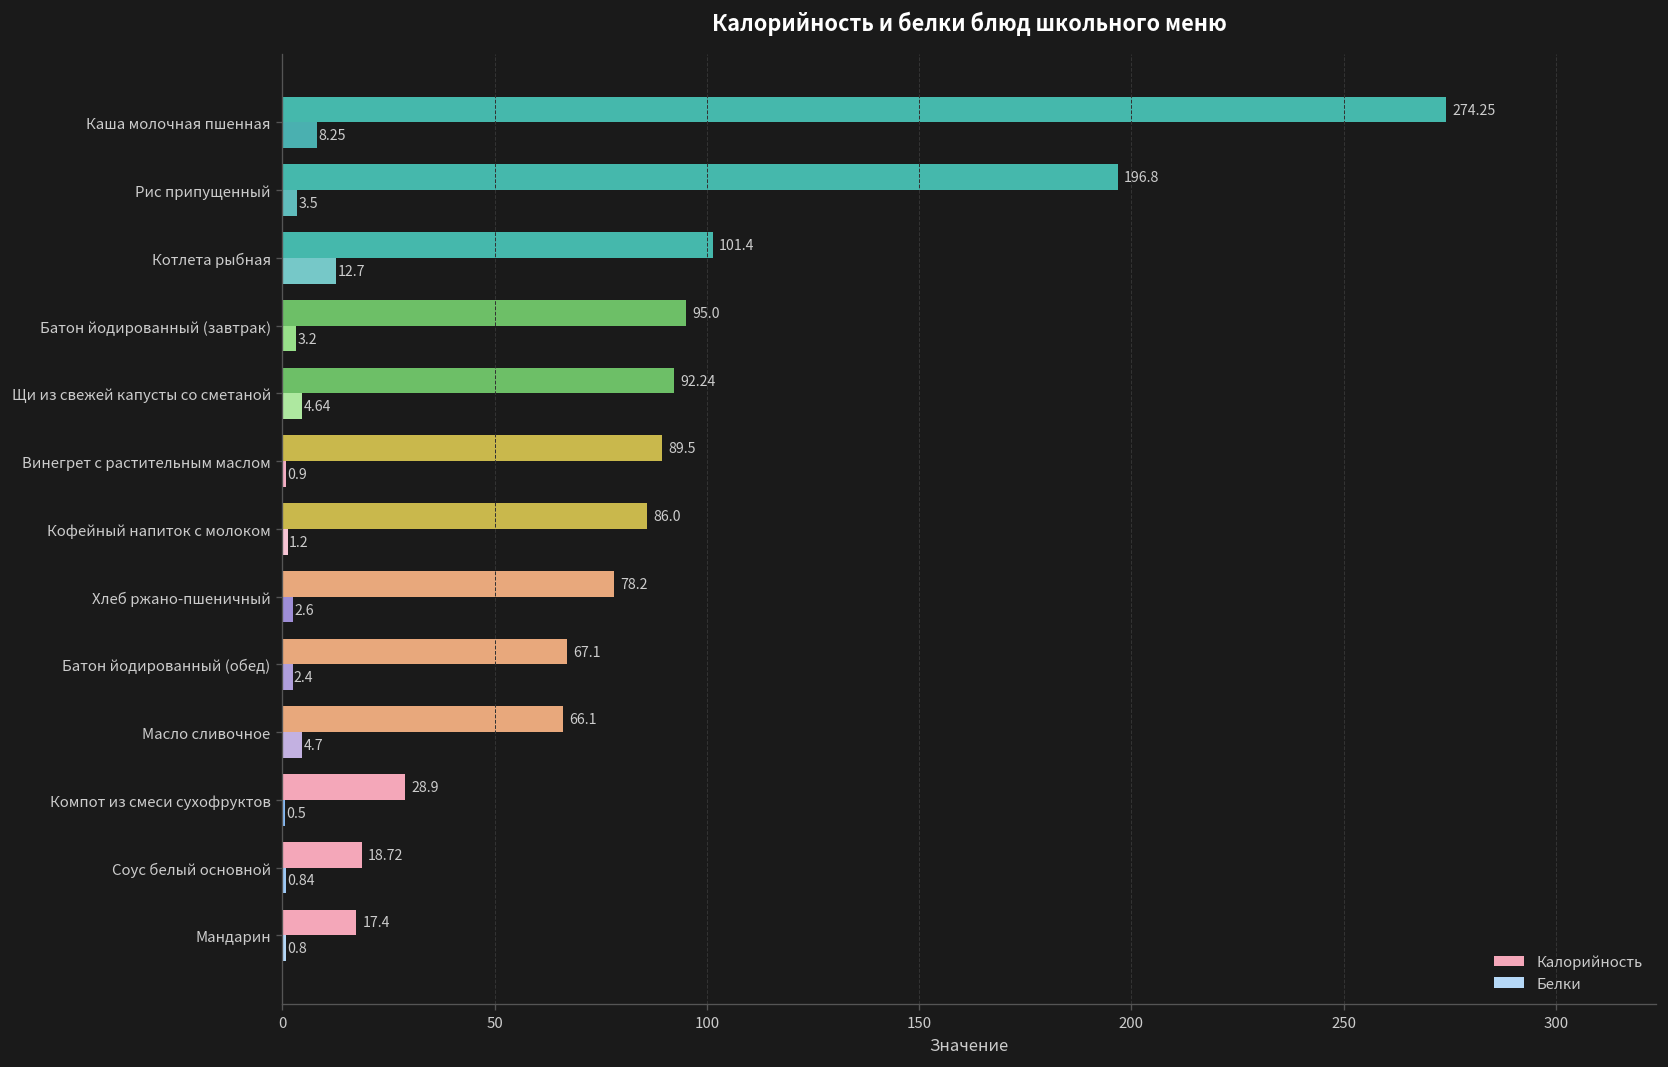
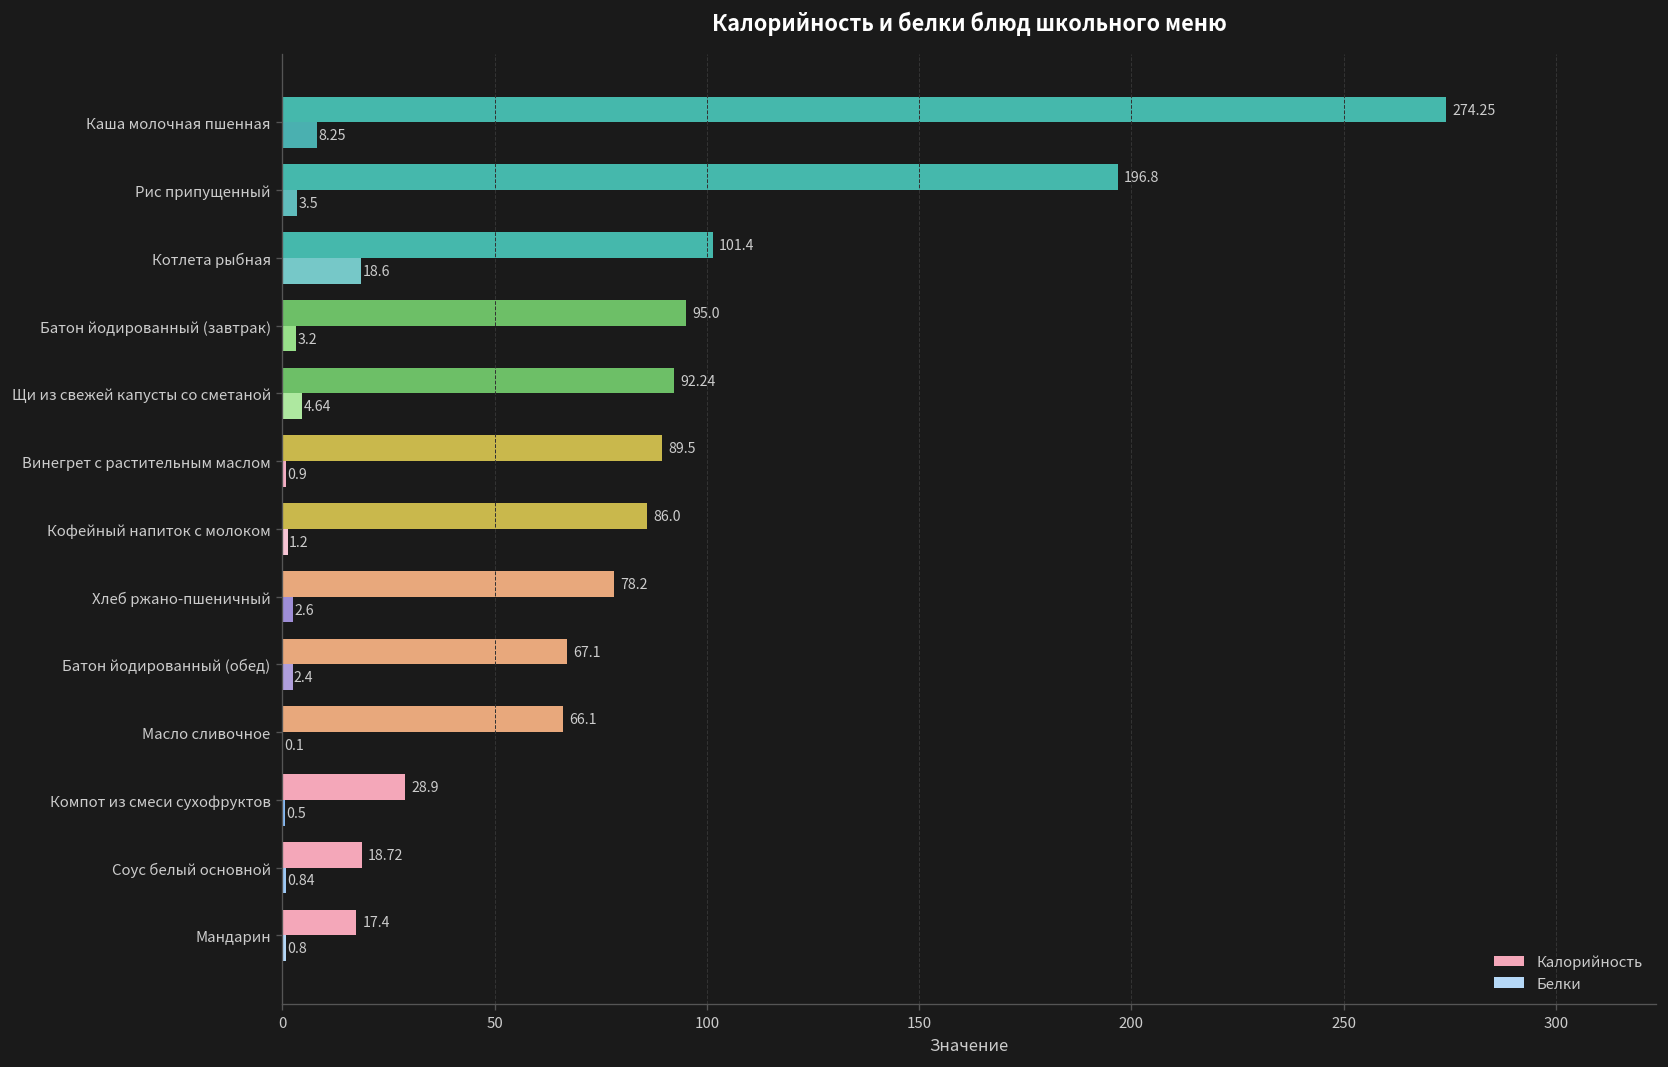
  {
    "Калорийность": {
      "Каша молочная пшенная": 274.25,
      "Рис припущенный": 196.8,
      "Котлета рыбная": 101.4,
      "Батон йодированный (завтрак)": 95.0,
      "Щи из свежей капусты со сметаной": 92.24,
      "Винегрет с растительным маслом": 89.5,
      "Кофейный напиток с молоком": 86.0,
      "Хлеб ржано-пшеничный": 78.2,
      "Батон йодированный (обед)": 67.1,
      "Масло сливочное": 66.1,
      "Компот из смеси сухофруктов": 28.9,
      "Соус белый основной": 18.72,
      "Мандарин": 17.4
    },
    "Белки": {
      "Каша молочная пшенная": 8.25,
      "Рис припущенный": 3.5,
-     "Котлета рыбная": 12.7,
+     "Котлета рыбная": 18.6,
      "Батон йодированный (завтрак)": 3.2,
      "Щи из свежей капусты со сметаной": 4.64,
      "Винегрет с растительным маслом": 0.9,
      "Кофейный напиток с молоком": 1.2,
      "Хлеб ржано-пшеничный": 2.6,
      "Батон йодированный (обед)": 2.4,
-     "Масло сливочное": 4.7,
+     "Масло сливочное": 0.1,
      "Компот из смеси сухофруктов": 0.5,
      "Соус белый основной": 0.84,
      "Мандарин": 0.8
    }
  }
